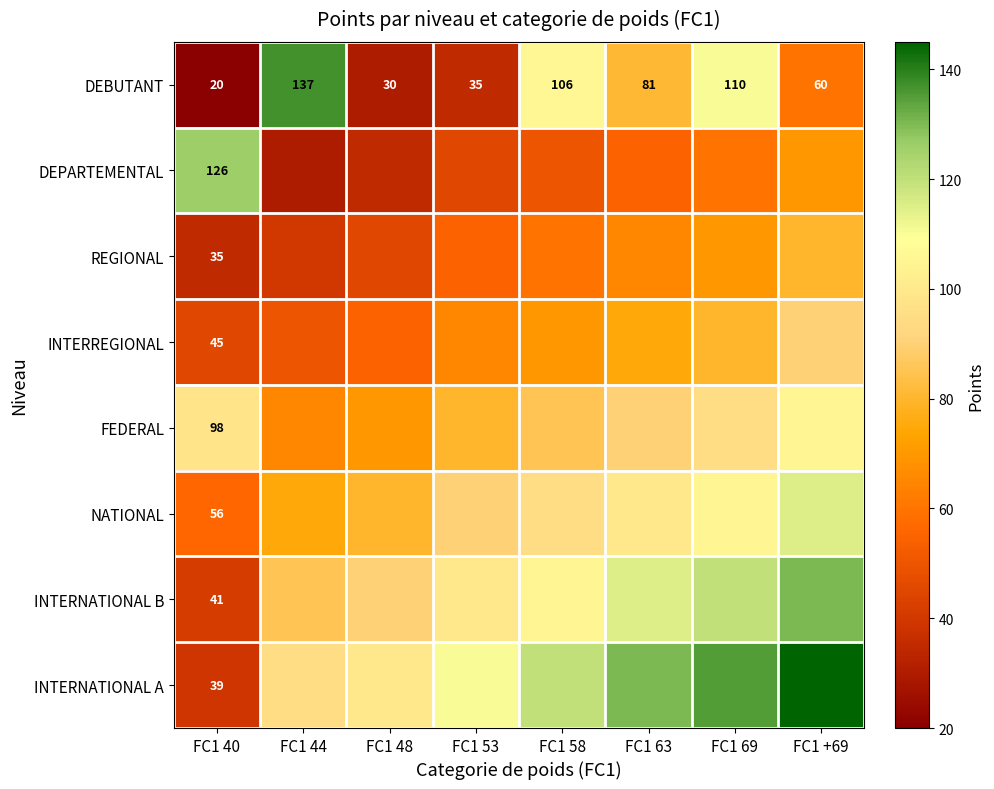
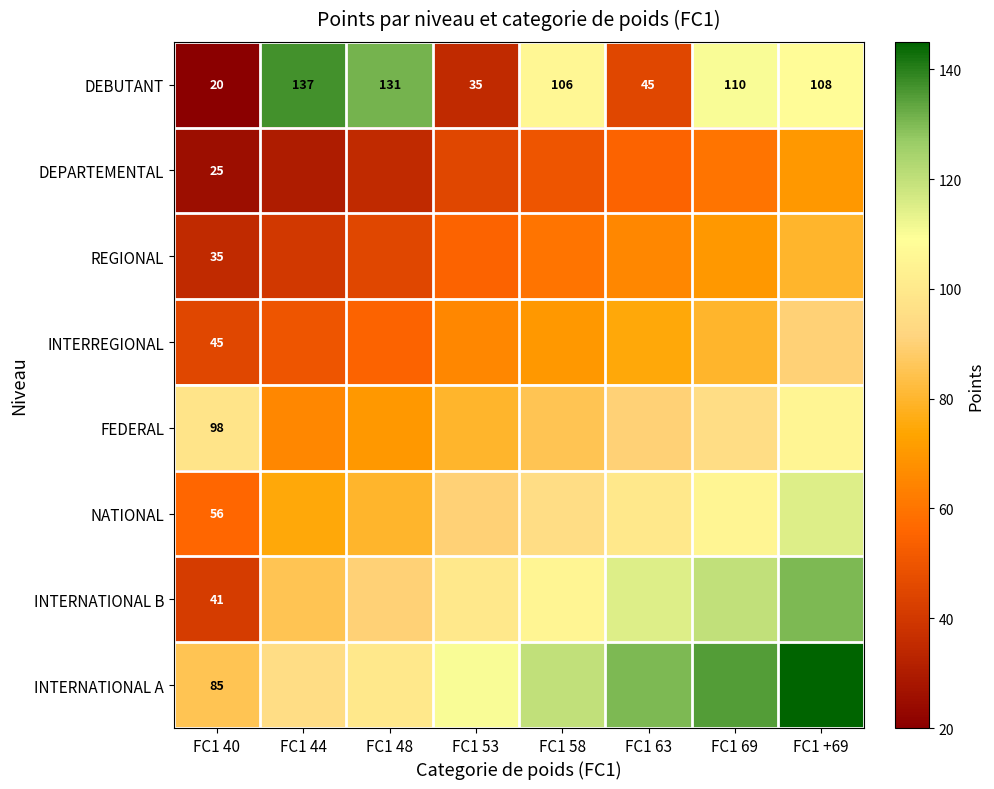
  {
    "DEBUTANT": {
      "FC1 40": 20,
      "FC1 44": 137,
-     "FC1 48": 30,
+     "FC1 48": 131,
      "FC1 53": 35,
      "FC1 58": 106,
-     "FC1 63": 81,
+     "FC1 63": 45,
      "FC1 69": 110,
-     "FC1 +69": 60
+     "FC1 +69": 108
    },
    "DEPARTEMENTAL": {
-     "FC1 40": 126
+     "FC1 40": 25
    },
    "REGIONAL": {
      "FC1 40": 35
    },
    "INTERREGIONAL": {
      "FC1 40": 45
    },
    "FEDERAL": {
      "FC1 40": 98
    },
    "NATIONAL": {
      "FC1 40": 56
    },
    "INTERNATIONAL B": {
      "FC1 40": 41
    },
    "INTERNATIONAL A": {
-     "FC1 40": 39
+     "FC1 40": 85
    }
  }
